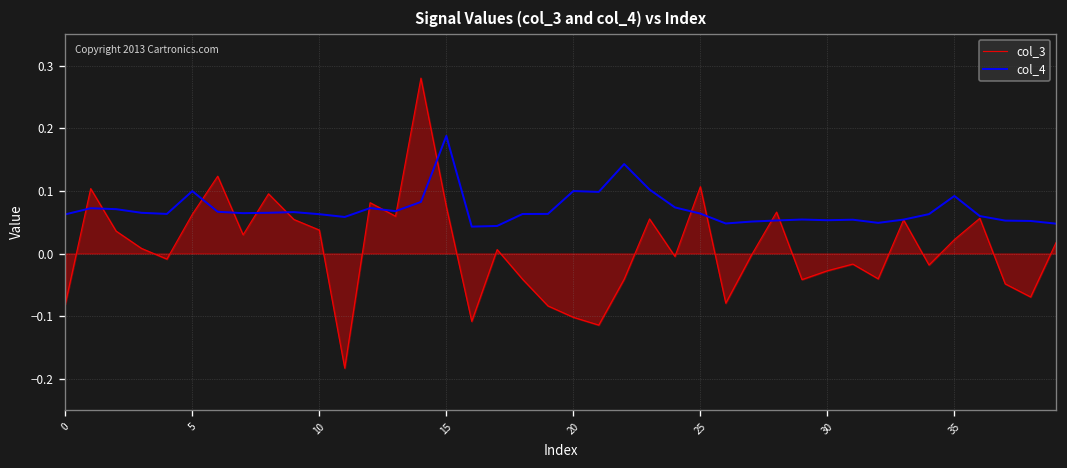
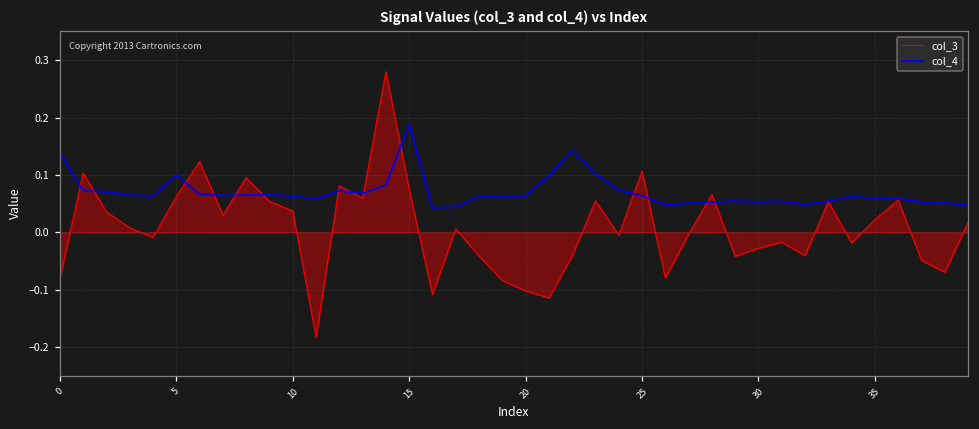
  {
    "col_4": {
-     "0": 0.06,
+     "0": 0.14,
      "5": 0.10,
      "10": 0.06,
      "15": 0.19,
-     "20": 0.10,
+     "20": 0.06,
      "25": 0.06,
      "30": 0.05,
-     "35": 0.09
+     "35": 0.06
    }
  }
